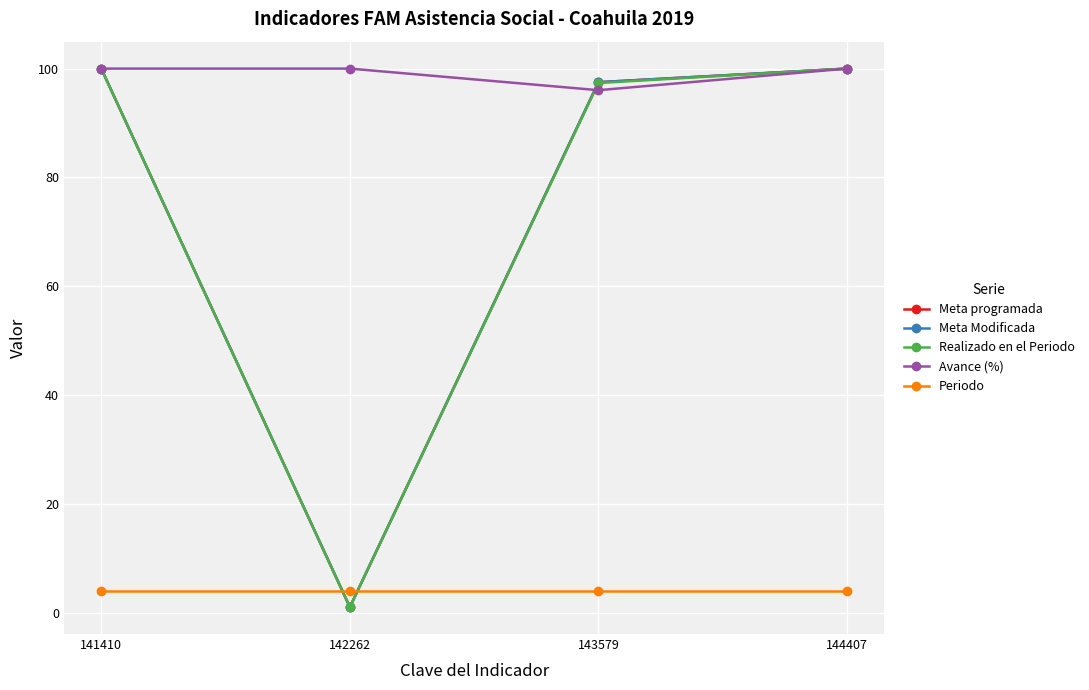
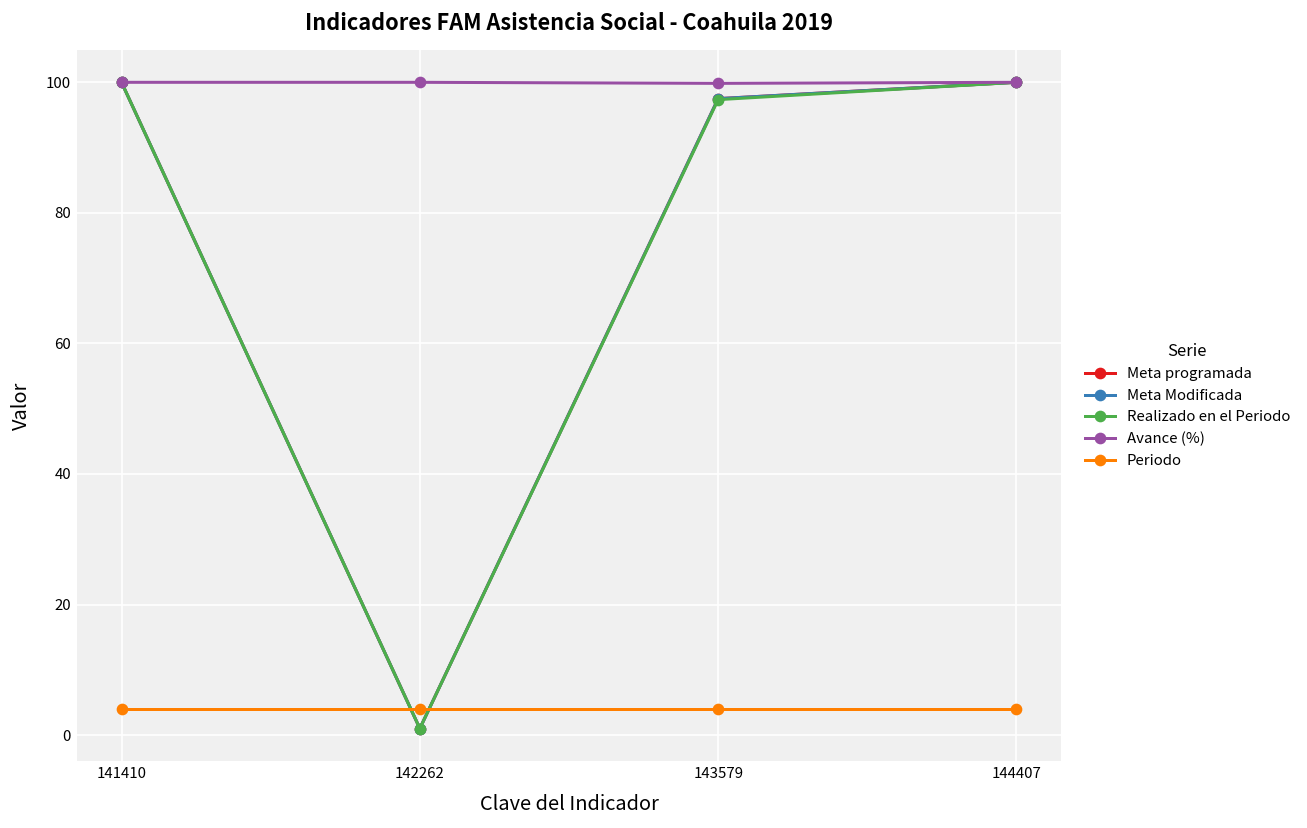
  {
    "Avance (%)": {
      "142262": 100,
-     "143579": 96
+     "143579": 100
    },
    "Periodo": {
      "141410": 4,
      "142262": 4,
      "143579": 4,
      "144407": 4
    }
  }
